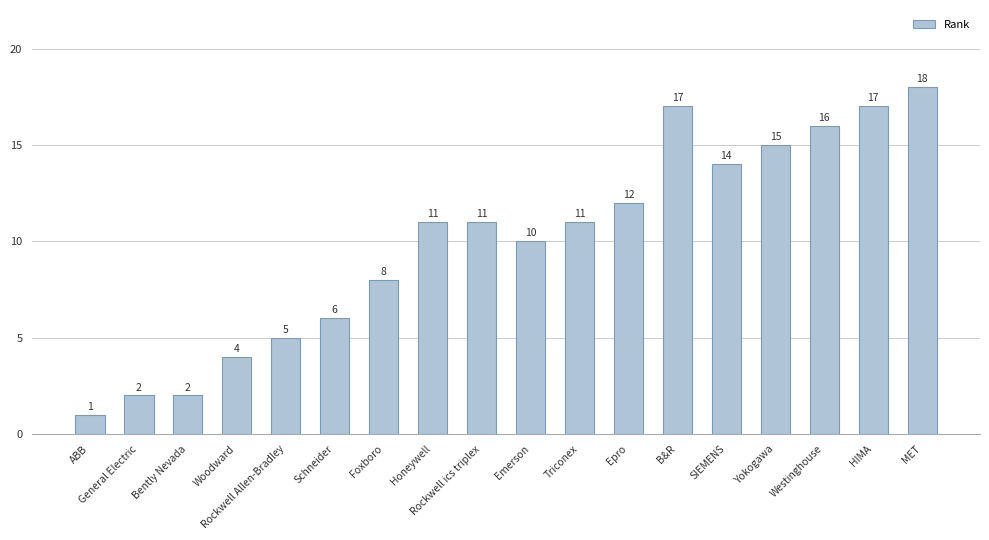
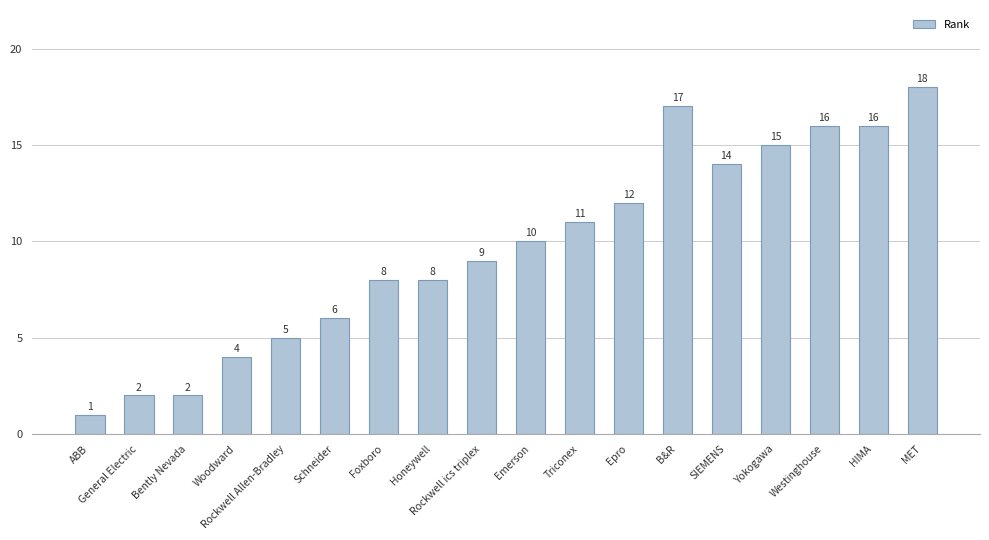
  {
    "ABB": 1,
    "General Electric": 2,
    "Bently Nevada": 2,
    "Woodward": 4,
    "Rockwell Allen-Bradley": 5,
    "Schneider": 6,
    "Foxboro": 8,
-   "Honeywell": 11,
-   "Rockwell ics triplex": 11,
+   "Honeywell": 8,
+   "Rockwell ics triplex": 9,
    "Emerson": 10,
    "Triconex": 11,
    "Epro": 12,
    "B&R": 17,
    "SIEMENS": 14,
    "Yokogawa": 15,
    "Westinghouse": 16,
-   "HIMA": 17,
+   "HIMA": 16,
    "MET": 18
  }
